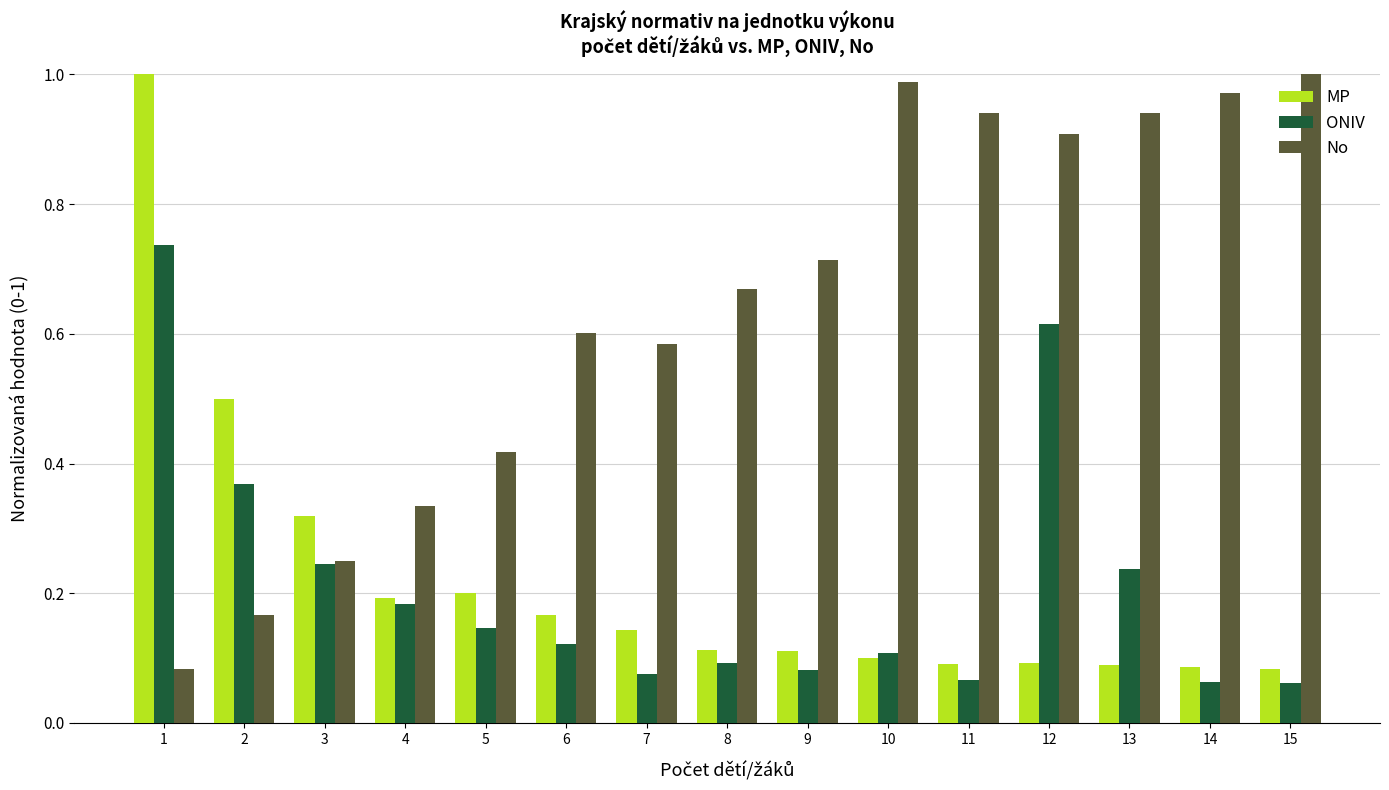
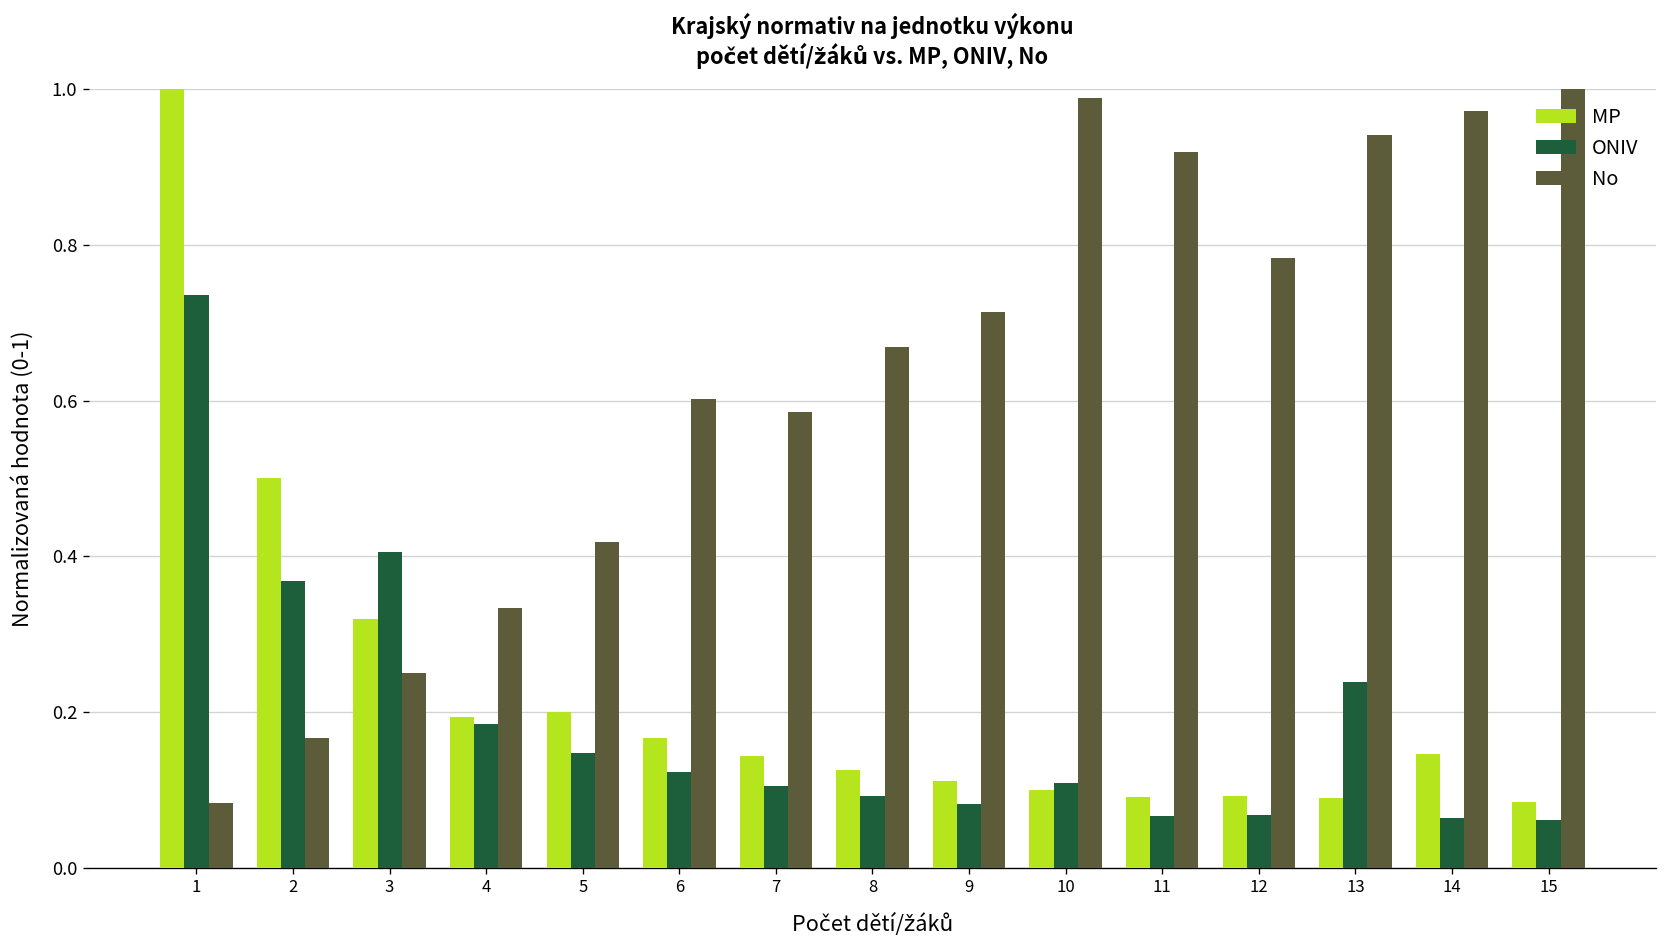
  {
    "MP": {
      "1": 1.00,
      "2": 0.50,
      "3": 0.32,
      "4": 0.19,
      "5": 0.20,
      "6": 0.17,
      "7": 0.14,
-     "8": 0.11,
+     "8": 0.13,
      "9": 0.11,
      "10": 0.10,
      "11": 0.09,
      "12": 0.09,
      "13": 0.09,
-     "14": 0.09,
+     "14": 0.15,
      "15": 0.08
    },
    "ONIV": {
      "1": 0.74,
      "2": 0.37,
-     "3": 0.25,
+     "3": 0.41,
      "4": 0.18,
      "5": 0.15,
      "6": 0.12,
-     "7": 0.07,
+     "7": 0.11,
      "8": 0.09,
      "9": 0.08,
      "10": 0.11,
      "11": 0.07,
-     "12": 0.61,
+     "12": 0.07,
      "13": 0.24,
      "14": 0.06,
      "15": 0.06
    },
    "No": {
      "1": 0.08,
      "2": 0.17,
      "3": 0.25,
      "4": 0.33,
      "5": 0.42,
      "6": 0.60,
      "7": 0.58,
      "8": 0.67,
      "9": 0.71,
      "10": 0.99,
-     "11": 0.94,
-     "12": 0.91,
+     "11": 0.92,
+     "12": 0.78,
      "13": 0.94,
      "14": 0.97,
      "15": 1.00
    }
  }
